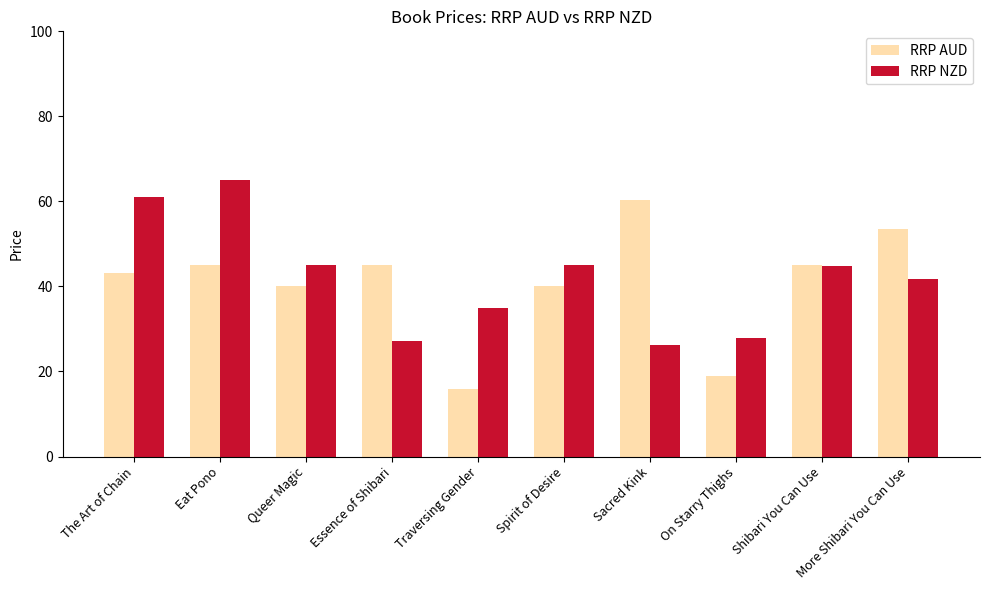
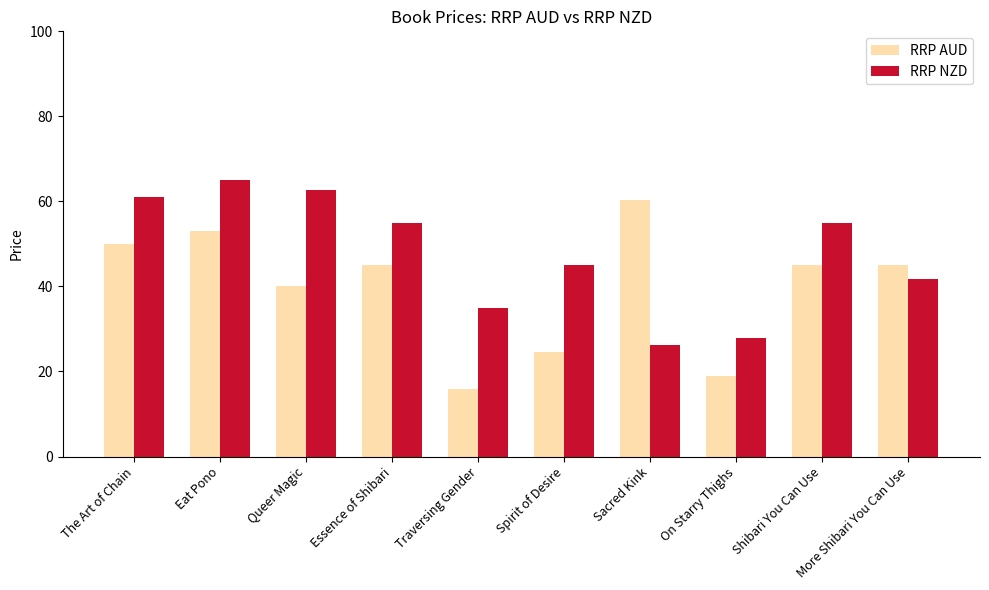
  {
    "RRP AUD": {
-     "The Art of Chain": 43,
-     "Eat Pono": 45,
+     "The Art of Chain": 50,
+     "Eat Pono": 53,
      "Queer Magic": 40,
      "Essence of Shibari": 45,
      "Traversing Gender": 16,
-     "Spirit of Desire": 40,
+     "Spirit of Desire": 25,
      "Sacred Kink": 60,
      "On Starry Thighs": 19,
      "Shibari You Can Use": 45,
-     "More Shibari You Can Use": 54
+     "More Shibari You Can Use": 45
    },
    "RRP NZD": {
      "The Art of Chain": 61,
      "Eat Pono": 65,
-     "Queer Magic": 45,
-     "Essence of Shibari": 27,
+     "Queer Magic": 63,
+     "Essence of Shibari": 55,
      "Traversing Gender": 35,
      "Spirit of Desire": 45,
      "Sacred Kink": 26,
      "On Starry Thighs": 28,
-     "Shibari You Can Use": 45,
+     "Shibari You Can Use": 55,
      "More Shibari You Can Use": 42
    }
  }
